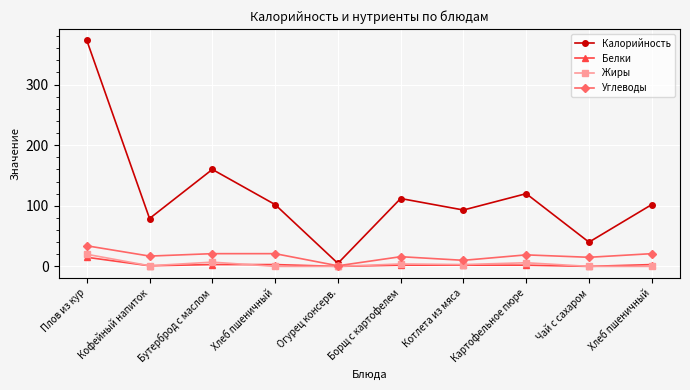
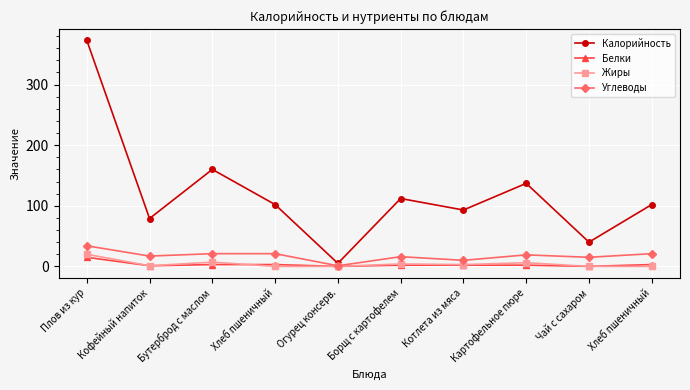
  {
    "Калорийность": {
      "Плов из кур": 370,
      "Кофейный напиток": 80,
      "Бутерброд с маслом": 160,
      "Борщ с картофелем": 110,
      "Котлета из мяса": 90,
-     "Картофельное пюре": 120,
+     "Картофельное пюре": 140,
      "Чай с сахаром": 40
    },
    "Жиры": {
      "Плов из кур": 20
    }
  }
